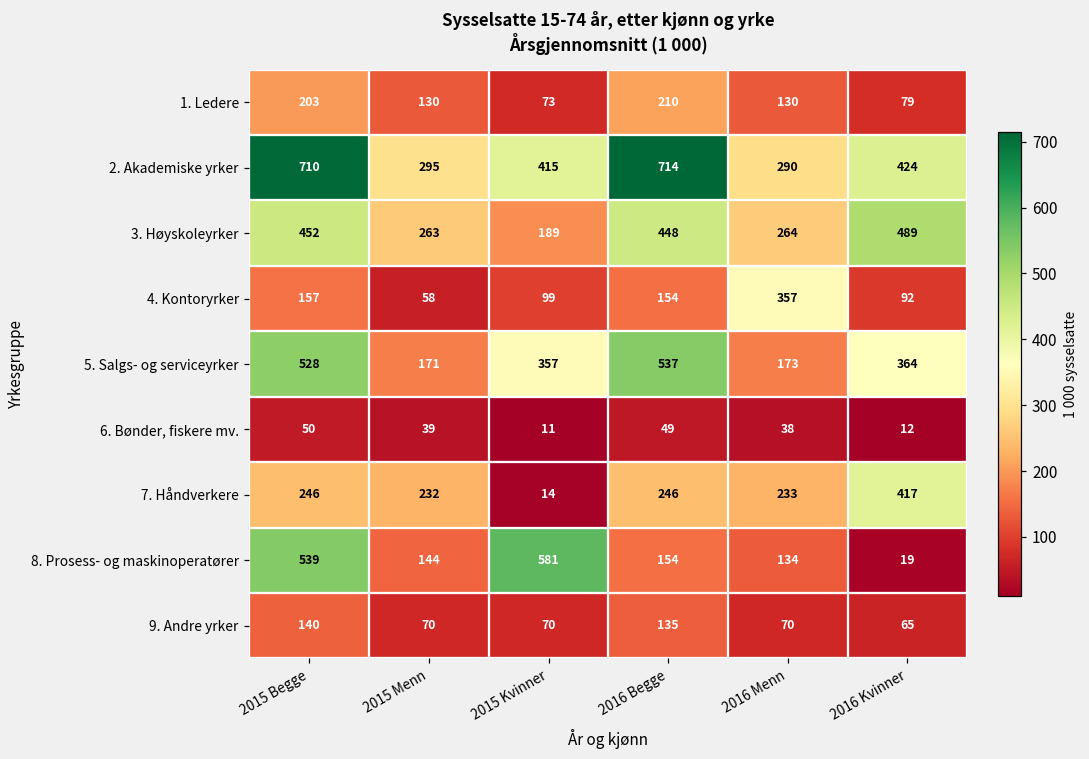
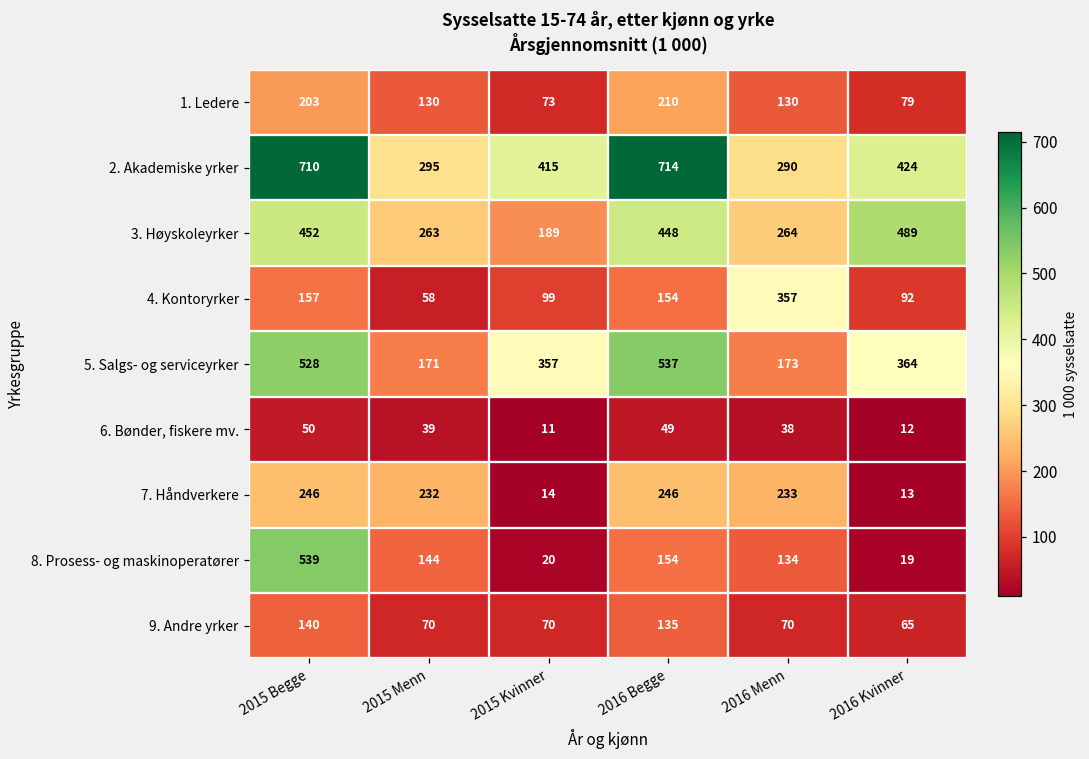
  {
    "1. Ledere": {
      "2015 Begge": 203,
      "2015 Menn": 130,
      "2015 Kvinner": 73,
      "2016 Begge": 210,
      "2016 Menn": 130,
      "2016 Kvinner": 79
    },
    "2. Akademiske yrker": {
      "2015 Begge": 710,
      "2015 Menn": 295,
      "2015 Kvinner": 415,
      "2016 Begge": 714,
      "2016 Menn": 290,
      "2016 Kvinner": 424
    },
    "3. Høyskoleyrker": {
      "2015 Begge": 452,
      "2015 Menn": 263,
      "2015 Kvinner": 189,
      "2016 Begge": 448,
      "2016 Menn": 264,
      "2016 Kvinner": 489
    },
    "4. Kontoryrker": {
      "2015 Begge": 157,
      "2015 Menn": 58,
      "2015 Kvinner": 99,
      "2016 Begge": 154,
      "2016 Menn": 357,
      "2016 Kvinner": 92
    },
    "5. Salgs- og serviceyrker": {
      "2015 Begge": 528,
      "2015 Menn": 171,
      "2015 Kvinner": 357,
      "2016 Begge": 537,
      "2016 Menn": 173,
      "2016 Kvinner": 364
    },
    "6. Bønder, fiskere mv.": {
      "2015 Begge": 50,
      "2015 Menn": 39,
      "2015 Kvinner": 11,
      "2016 Begge": 49,
      "2016 Menn": 38,
      "2016 Kvinner": 12
    },
    "7. Håndverkere": {
      "2015 Begge": 246,
      "2015 Menn": 232,
      "2015 Kvinner": 14,
      "2016 Begge": 246,
      "2016 Menn": 233,
-     "2016 Kvinner": 417
+     "2016 Kvinner": 13
    },
    "8. Prosess- og maskinoperatører": {
      "2015 Begge": 539,
      "2015 Menn": 144,
-     "2015 Kvinner": 581,
+     "2015 Kvinner": 20,
      "2016 Begge": 154,
      "2016 Menn": 134,
      "2016 Kvinner": 19
    },
    "9. Andre yrker": {
      "2015 Begge": 140,
      "2015 Menn": 70,
      "2015 Kvinner": 70,
      "2016 Begge": 135,
      "2016 Menn": 70,
      "2016 Kvinner": 65
    }
  }
